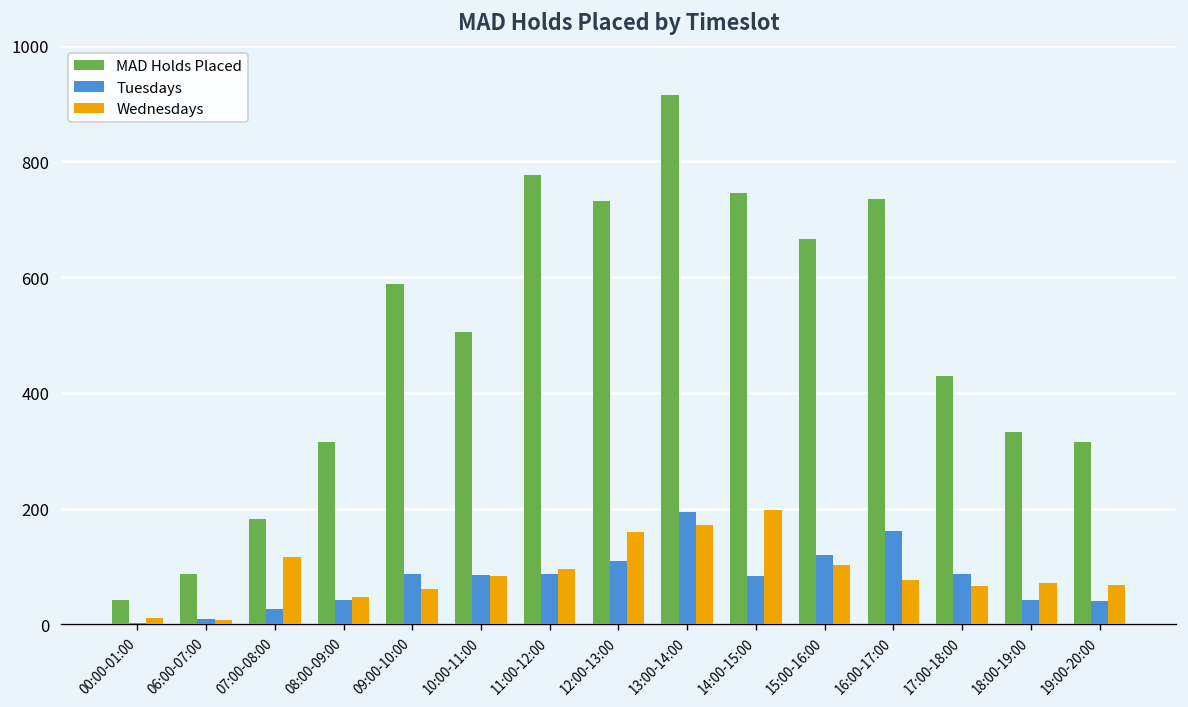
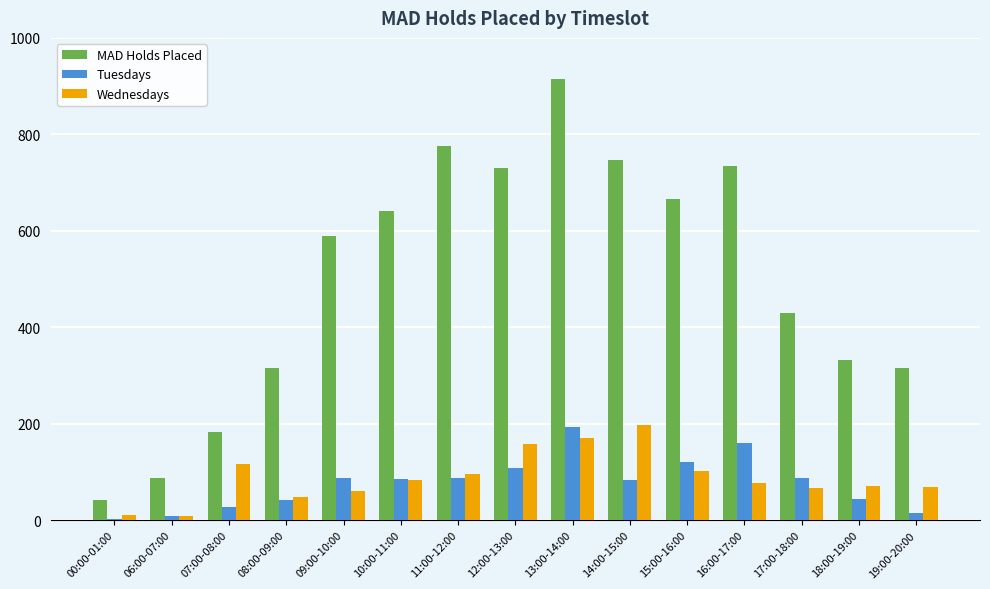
  {
    "MAD Holds Placed": {
      "00:00-01:00": 40,
      "06:00-07:00": 90,
      "07:00-08:00": 180,
      "08:00-09:00": 320,
      "09:00-10:00": 590,
-     "10:00-11:00": 510,
+     "10:00-11:00": 640,
      "11:00-12:00": 780,
      "12:00-13:00": 730,
      "13:00-14:00": 920,
      "14:00-15:00": 750,
      "15:00-16:00": 670,
      "16:00-17:00": 740,
      "17:00-18:00": 430,
      "18:00-19:00": 330,
      "19:00-20:00": 320
    },
    "Tuesdays": {
      "06:00-07:00": 10,
      "07:00-08:00": 30,
      "08:00-09:00": 40,
      "09:00-10:00": 90,
      "10:00-11:00": 90,
      "11:00-12:00": 90,
      "12:00-13:00": 110,
      "13:00-14:00": 190,
      "14:00-15:00": 80,
      "15:00-16:00": 120,
      "16:00-17:00": 160,
      "17:00-18:00": 90,
      "18:00-19:00": 40,
-     "19:00-20:00": 40
+     "19:00-20:00": 20
    },
    "Wednesdays": {
      "00:00-01:00": 10,
      "06:00-07:00": 10,
      "07:00-08:00": 120,
      "08:00-09:00": 50,
      "09:00-10:00": 60,
      "10:00-11:00": 80,
      "11:00-12:00": 100,
      "12:00-13:00": 160,
      "13:00-14:00": 170,
      "14:00-15:00": 200,
      "15:00-16:00": 100,
      "16:00-17:00": 80,
      "17:00-18:00": 70,
      "18:00-19:00": 70,
      "19:00-20:00": 70
    }
  }
